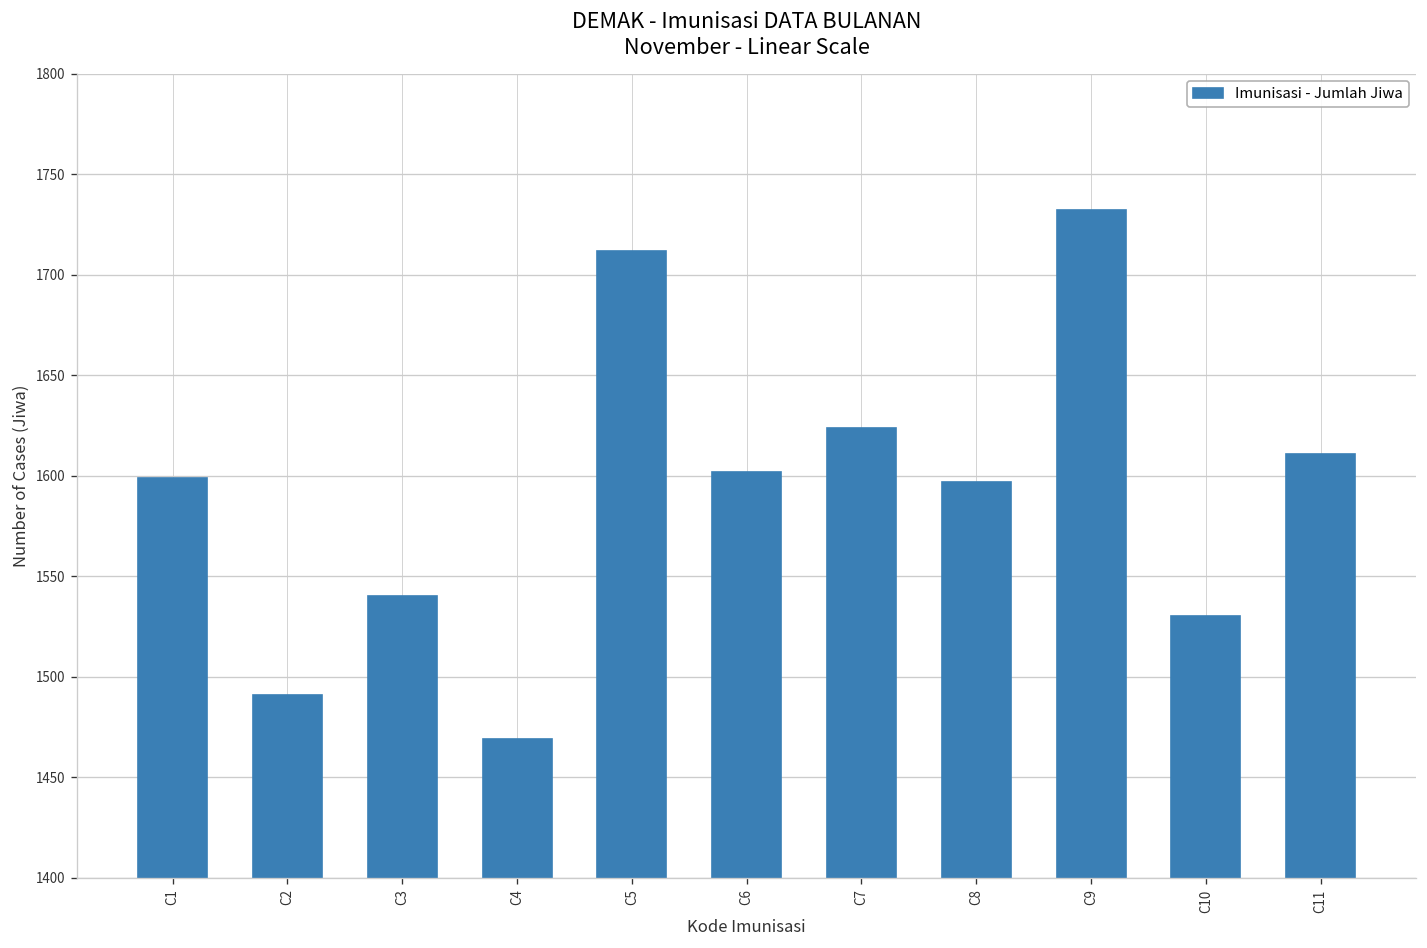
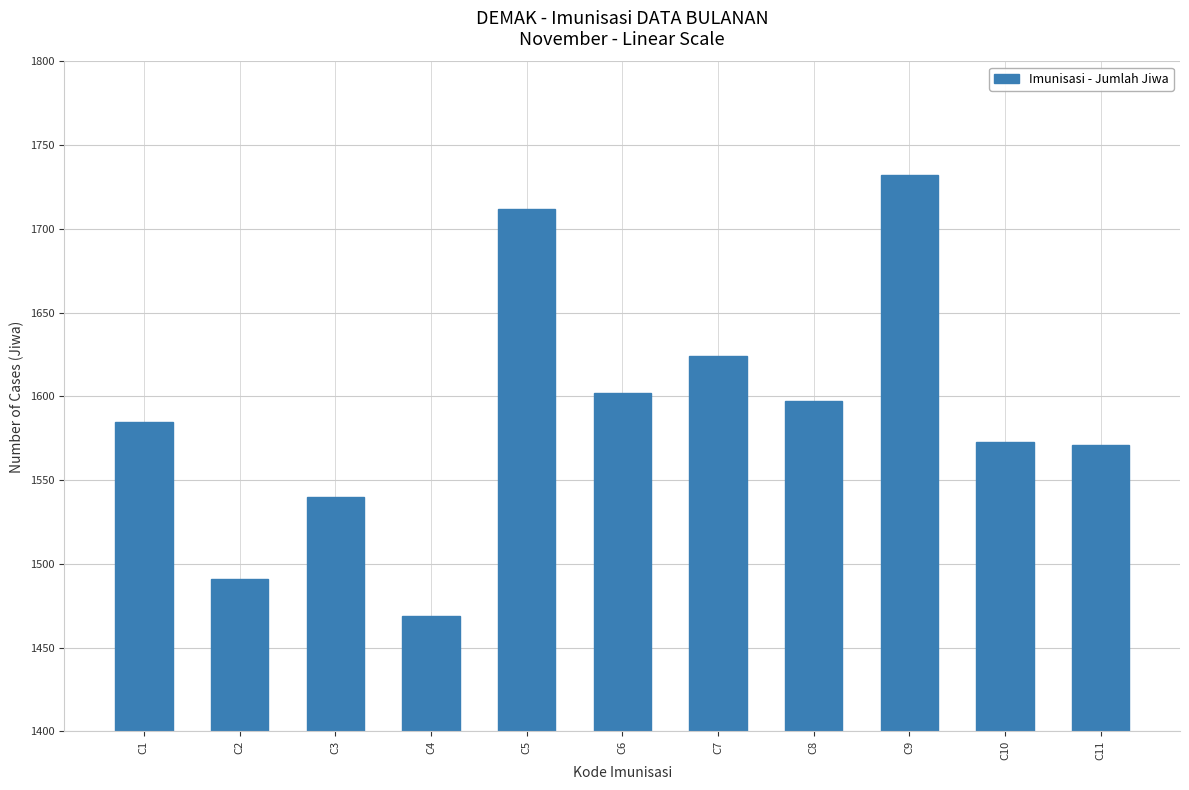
  {
-   "C1": 1599,
+   "C1": 1585,
    "C2": 1491,
    "C3": 1540,
    "C4": 1469,
    "C5": 1712,
    "C6": 1602,
    "C7": 1624,
    "C8": 1597,
    "C9": 1732,
-   "C10": 1530,
-   "C11": 1611
+   "C10": 1573,
+   "C11": 1571
  }
